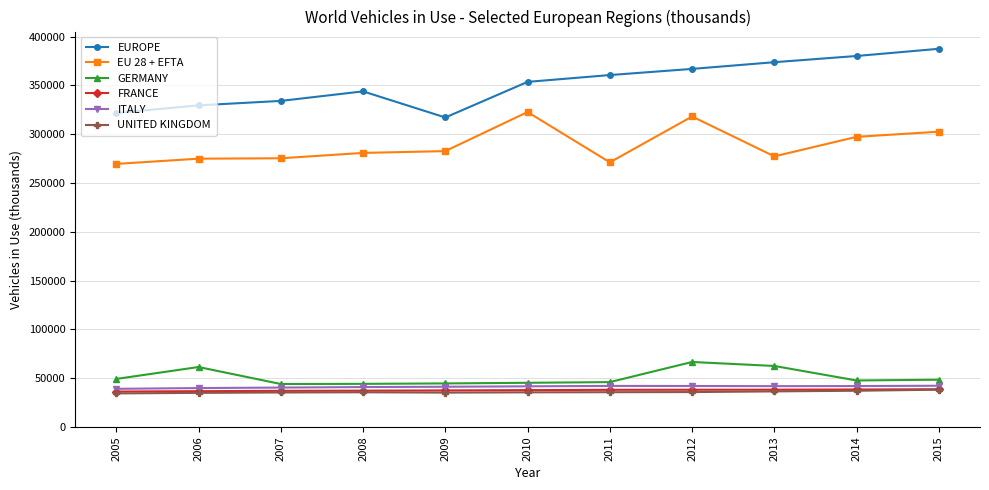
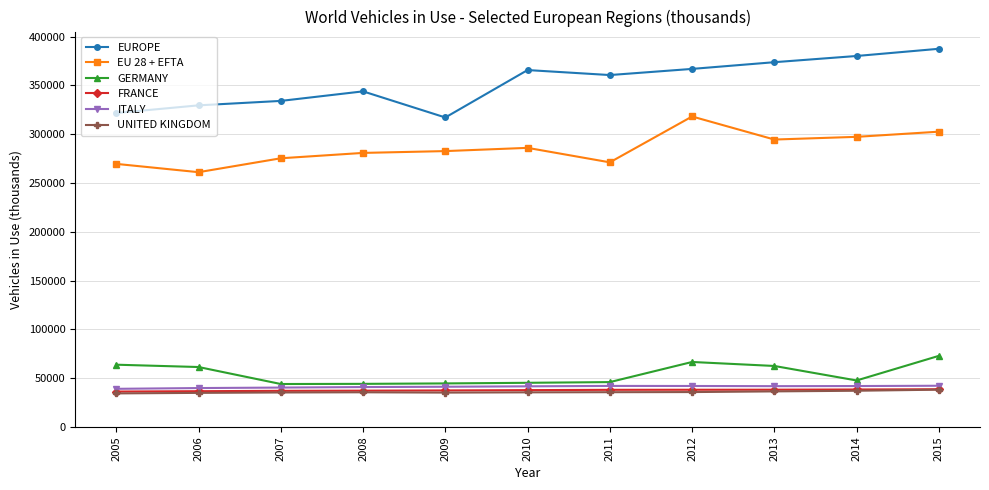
  {
    "EUROPE": {
      "2007": 330000,
      "2008": 340000,
      "2009": 320000,
-     "2010": 350000,
+     "2010": 370000,
      "2011": 360000,
      "2012": 370000,
      "2013": 370000,
      "2014": 380000,
      "2015": 390000
    },
    "EU 28 + EFTA": {
      "2005": 270000,
-     "2006": 270000,
+     "2006": 260000,
      "2007": 280000,
      "2008": 280000,
      "2009": 280000,
-     "2010": 320000,
+     "2010": 290000,
      "2011": 270000,
      "2012": 320000,
-     "2013": 280000,
+     "2013": 290000,
      "2014": 300000,
      "2015": 300000
    },
    "GERMANY": {
-     "2005": 50000,
+     "2005": 60000,
      "2006": 60000,
      "2007": 40000,
      "2008": 40000,
      "2009": 40000,
      "2010": 50000,
      "2011": 50000,
      "2012": 70000,
      "2013": 60000,
      "2014": 50000,
-     "2015": 50000
+     "2015": 70000
    },
    "ITALY": {
      "2005": 40000,
      "2006": 40000,
      "2007": 40000,
      "2008": 40000,
      "2009": 40000,
      "2010": 40000,
      "2011": 40000,
      "2012": 40000,
      "2013": 40000,
      "2014": 40000,
      "2015": 40000
    }
  }
